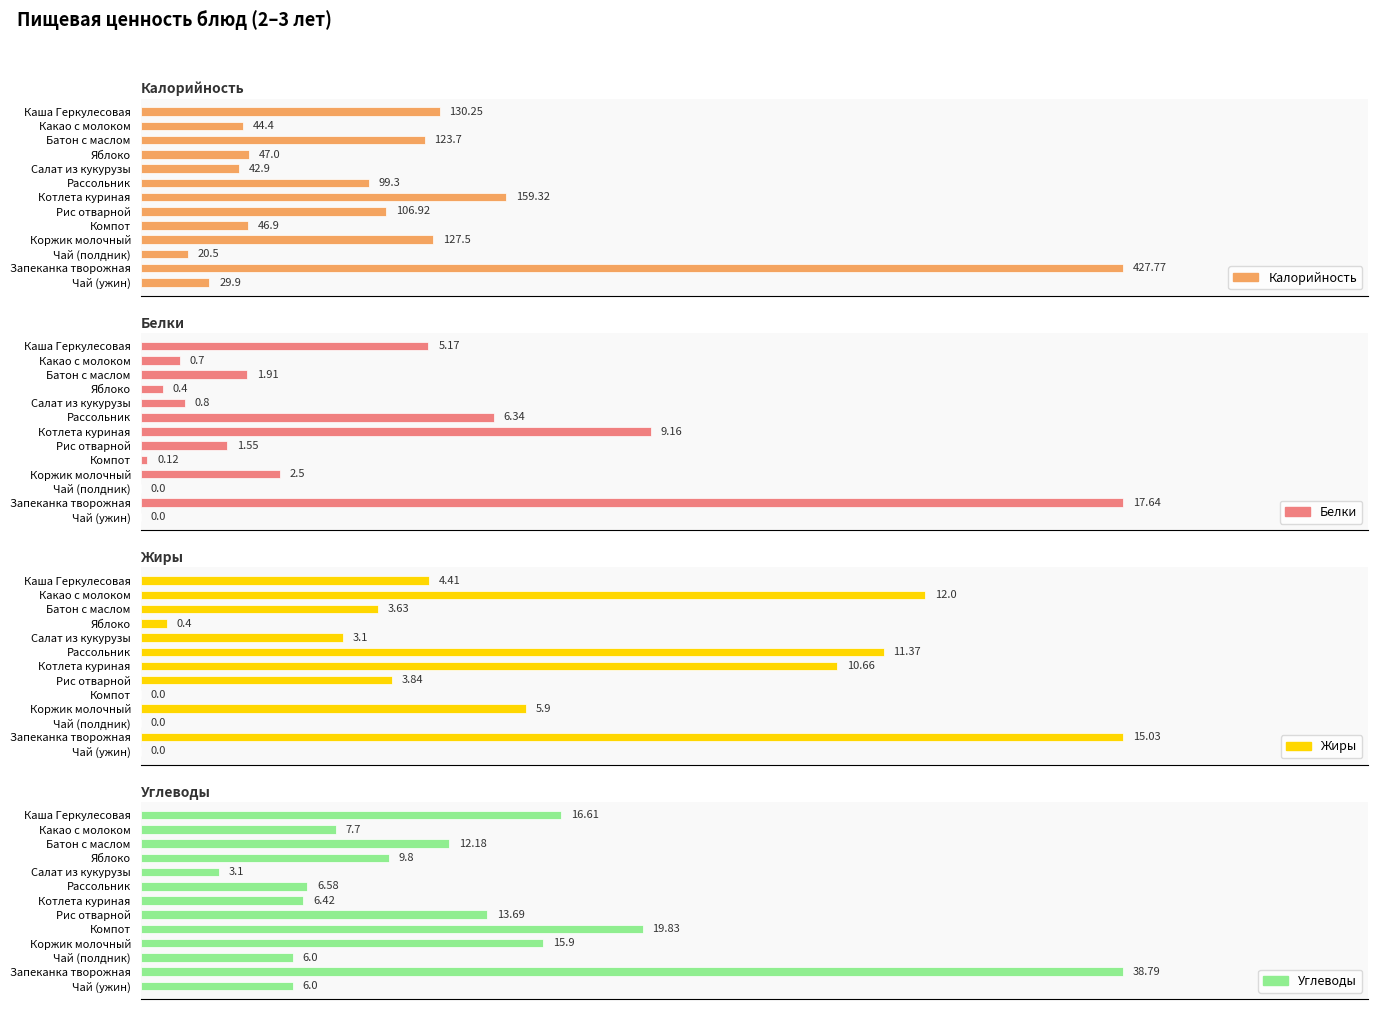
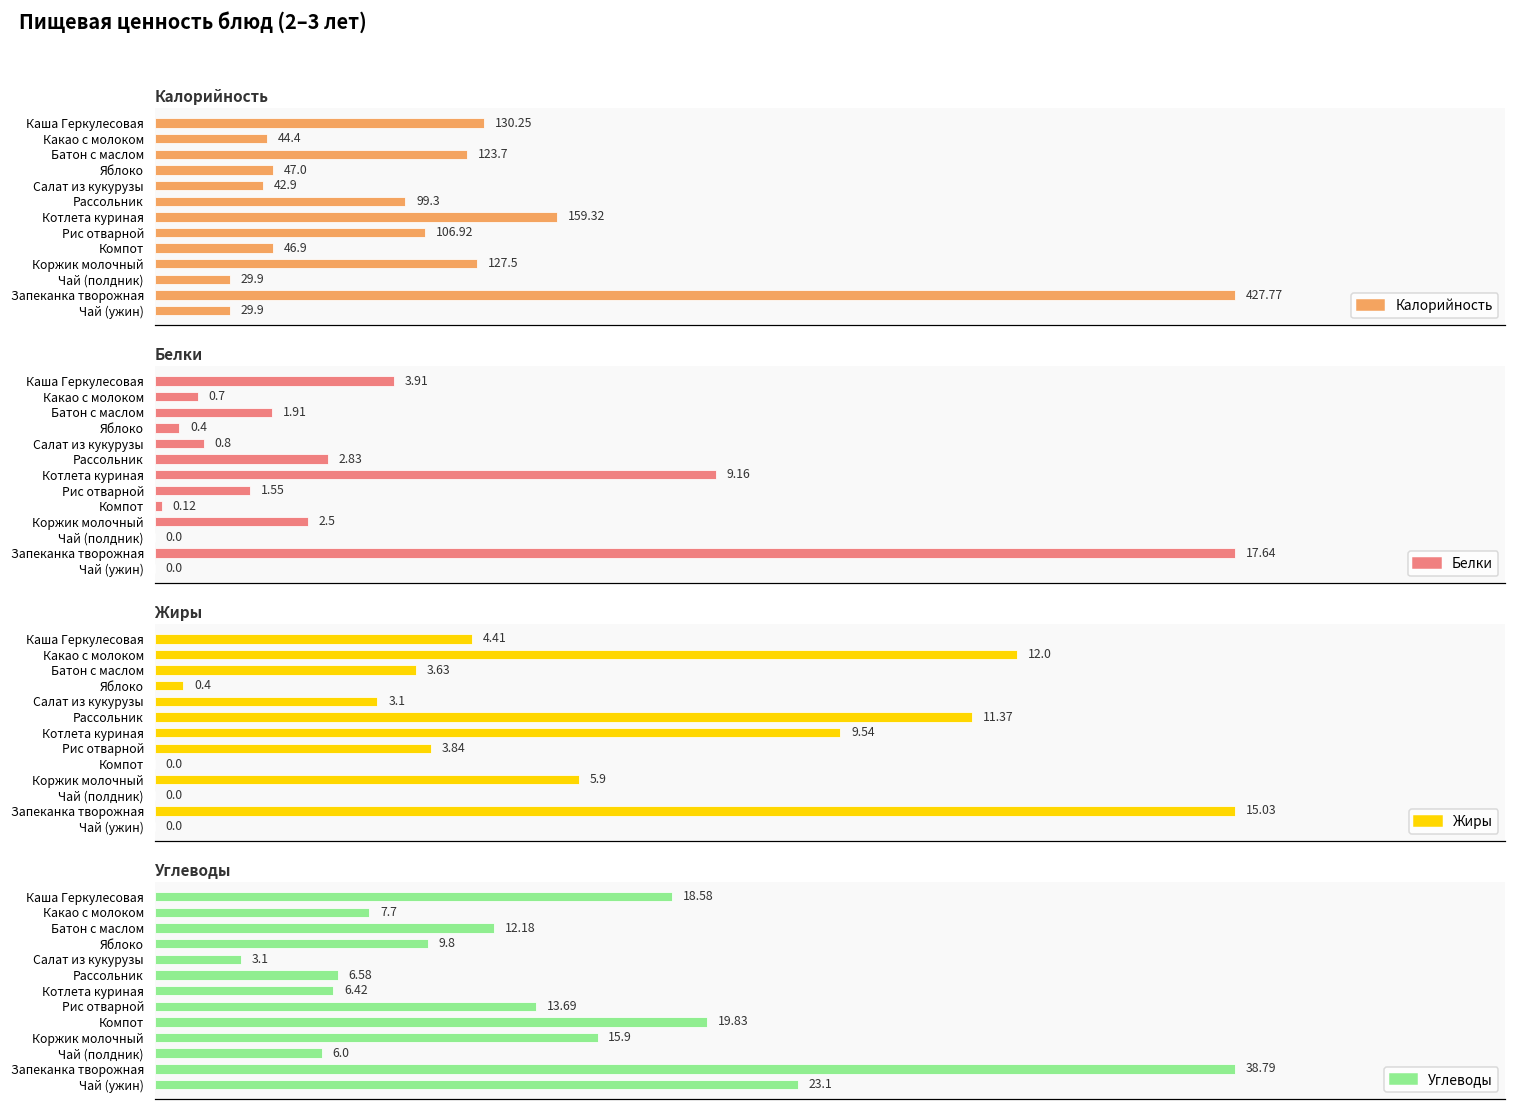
  {
    "Калорийность": {
      "Каша Геркулесовая": 130.25,
      "Какао с молоком": 44.4,
      "Батон с маслом": 123.7,
      "Яблоко": 47.0,
      "Салат из кукурузы": 42.9,
      "Рассольник": 99.3,
      "Котлета куриная": 159.32,
      "Рис отварной": 106.92,
      "Компот": 46.9,
      "Коржик молочный": 127.5,
-     "Чай (полдник)": 20.5,
+     "Чай (полдник)": 29.9,
      "Запеканка творожная": 427.77,
      "Чай (ужин)": 29.9
    },
    "Белки": {
-     "Каша Геркулесовая": 5.17,
+     "Каша Геркулесовая": 3.91,
      "Какао с молоком": 0.7,
      "Батон с маслом": 1.91,
      "Яблоко": 0.4,
      "Салат из кукурузы": 0.8,
-     "Рассольник": 6.34,
+     "Рассольник": 2.83,
      "Котлета куриная": 9.16,
      "Рис отварной": 1.55,
      "Компот": 0.12,
      "Коржик молочный": 2.5,
      "Чай (полдник)": 0.0,
      "Запеканка творожная": 17.64,
      "Чай (ужин)": 0.0
    },
    "Жиры": {
      "Каша Геркулесовая": 4.41,
      "Какао с молоком": 12.0,
      "Батон с маслом": 3.63,
      "Яблоко": 0.4,
      "Салат из кукурузы": 3.1,
      "Рассольник": 11.37,
-     "Котлета куриная": 10.66,
+     "Котлета куриная": 9.54,
      "Рис отварной": 3.84,
      "Компот": 0.0,
      "Коржик молочный": 5.9,
      "Чай (полдник)": 0.0,
      "Запеканка творожная": 15.03,
      "Чай (ужин)": 0.0
    },
    "Углеводы": {
-     "Каша Геркулесовая": 16.61,
+     "Каша Геркулесовая": 18.58,
      "Какао с молоком": 7.7,
      "Батон с маслом": 12.18,
      "Яблоко": 9.8,
      "Салат из кукурузы": 3.1,
      "Рассольник": 6.58,
      "Котлета куриная": 6.42,
      "Рис отварной": 13.69,
      "Компот": 19.83,
      "Коржик молочный": 15.9,
      "Чай (полдник)": 6.0,
      "Запеканка творожная": 38.79,
-     "Чай (ужин)": 6.0
+     "Чай (ужин)": 23.1
    }
  }
